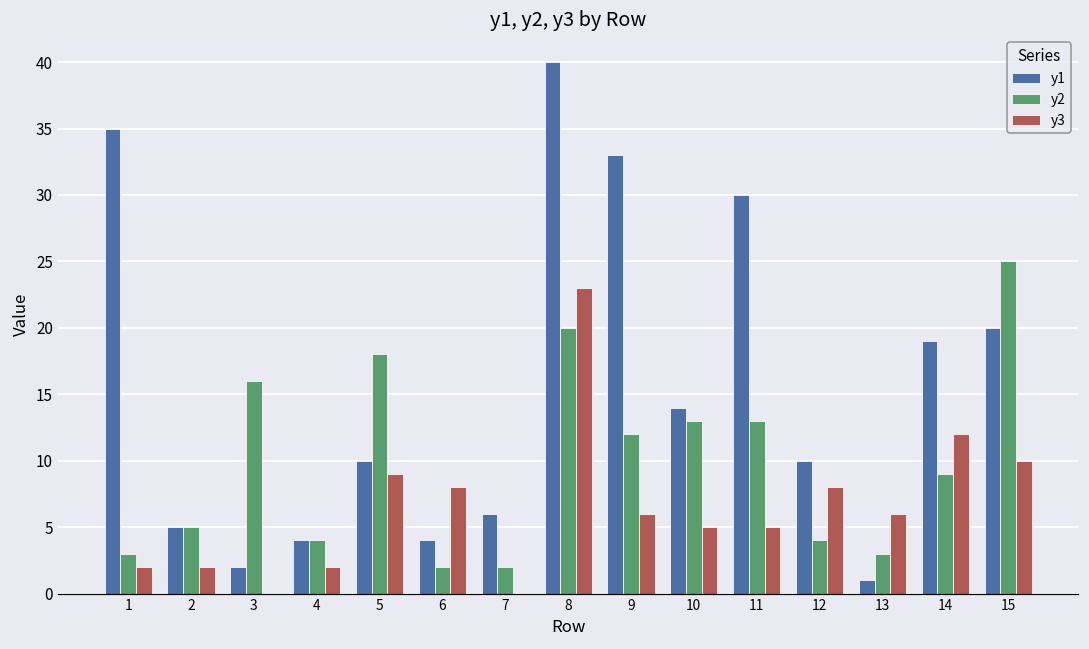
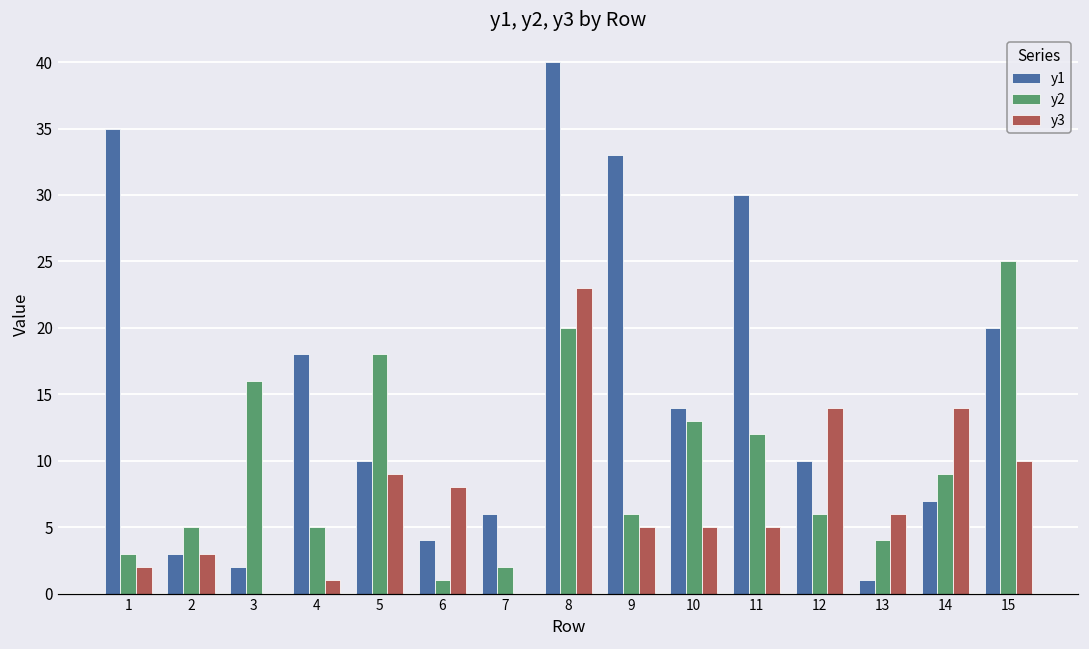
  {
    "y1": {
      "1": 35,
-     "2": 5,
+     "2": 3,
      "3": 2,
-     "4": 4,
+     "4": 18,
      "5": 10,
      "6": 4,
      "7": 6,
      "8": 40,
      "9": 33,
      "10": 14,
      "11": 30,
      "12": 10,
      "13": 1,
-     "14": 19,
+     "14": 7,
      "15": 20
    },
    "y2": {
      "1": 3,
      "2": 5,
      "3": 16,
-     "4": 4,
+     "4": 5,
      "5": 18,
-     "6": 2,
+     "6": 1,
      "7": 2,
      "8": 20,
-     "9": 12,
+     "9": 6,
      "10": 13,
-     "11": 13,
-     "12": 4,
-     "13": 3,
+     "11": 12,
+     "12": 6,
+     "13": 4,
      "14": 9,
      "15": 25
    },
    "y3": {
      "1": 2,
-     "2": 2,
+     "2": 3,
      "3": 0,
-     "4": 2,
+     "4": 1,
      "5": 9,
      "6": 8,
      "7": 0,
      "8": 23,
-     "9": 6,
+     "9": 5,
      "10": 5,
      "11": 5,
-     "12": 8,
+     "12": 14,
      "13": 6,
-     "14": 12,
+     "14": 14,
      "15": 10
    }
  }
